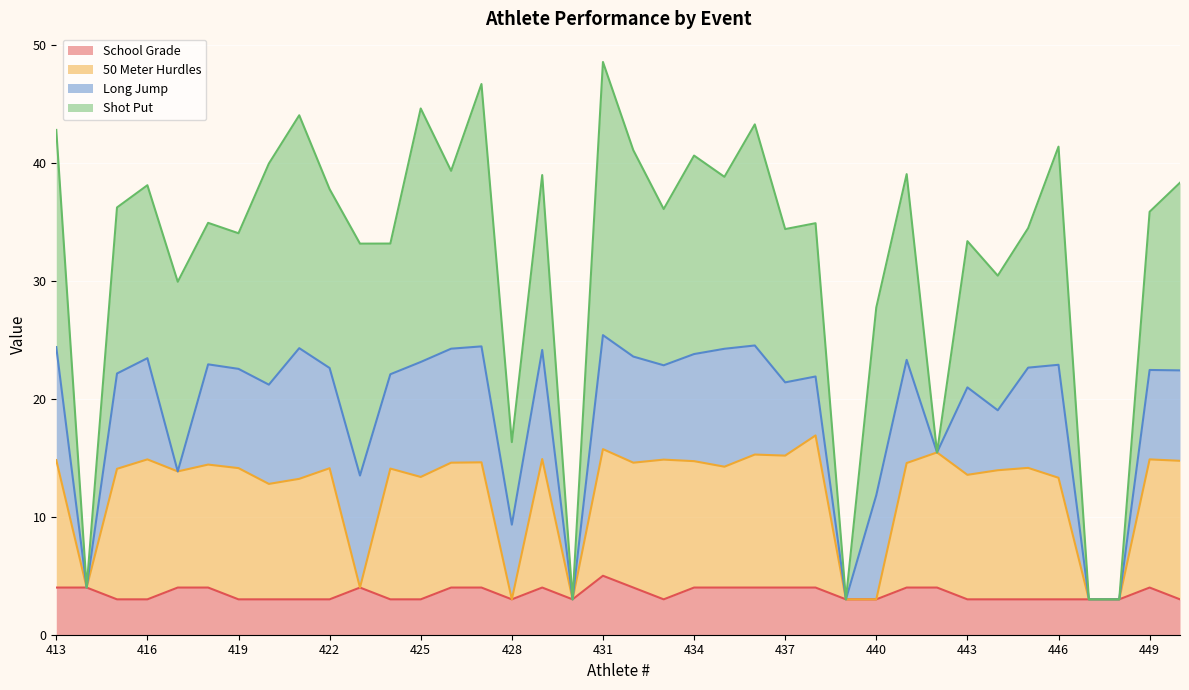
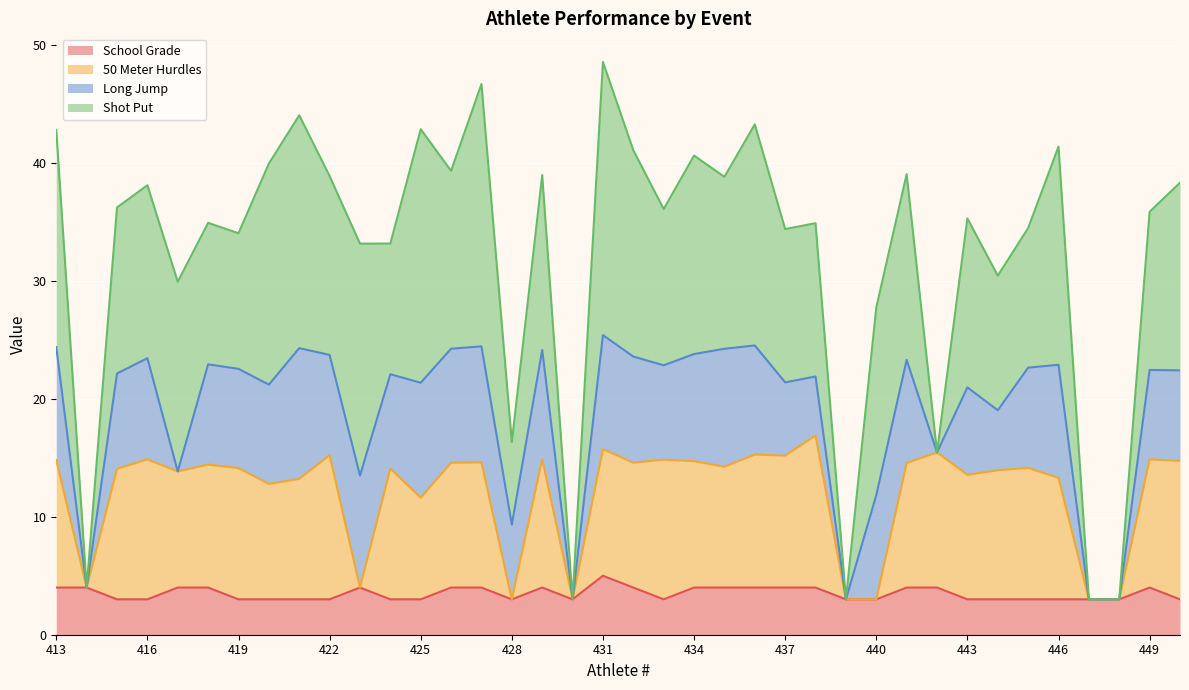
  {
    "School Grade": {
      "413": 4.0,
      "416": 3.0,
      "419": 3.0,
      "422": 3.0,
      "425": 3.0,
      "431": 5.0,
      "434": 4.0,
      "437": 4.0,
      "443": 3.0,
      "446": 3.0,
      "449": 4.0
    },
    "50 Meter Hurdles": {
      "413": 10.8,
      "416": 11.9,
      "419": 11.1,
-     "422": 11.1,
-     "425": 10.4,
+     "422": 12.2,
+     "425": 8.6,
      "431": 10.7,
      "434": 10.7,
      "437": 11.2,
      "443": 10.6,
      "446": 10.3,
      "449": 10.9
    },
    "Long Jump": {
      "413": 9.6,
      "416": 8.6,
      "419": 8.4,
      "422": 8.5,
      "425": 9.7,
      "428": 6.3,
      "431": 9.7,
      "434": 9.1,
      "437": 6.2,
      "440": 8.8,
      "443": 7.4,
      "446": 9.6,
      "449": 7.6
    },
    "Shot Put": {
      "413": 18.4,
      "416": 14.7,
      "419": 11.5,
      "422": 15.2,
      "425": 21.5,
      "428": 7.0,
      "431": 23.2,
      "434": 16.8,
      "437": 13.0,
      "440": 15.9,
-     "443": 12.4,
+     "443": 14.3,
      "446": 18.5,
      "449": 13.4
    }
  }
